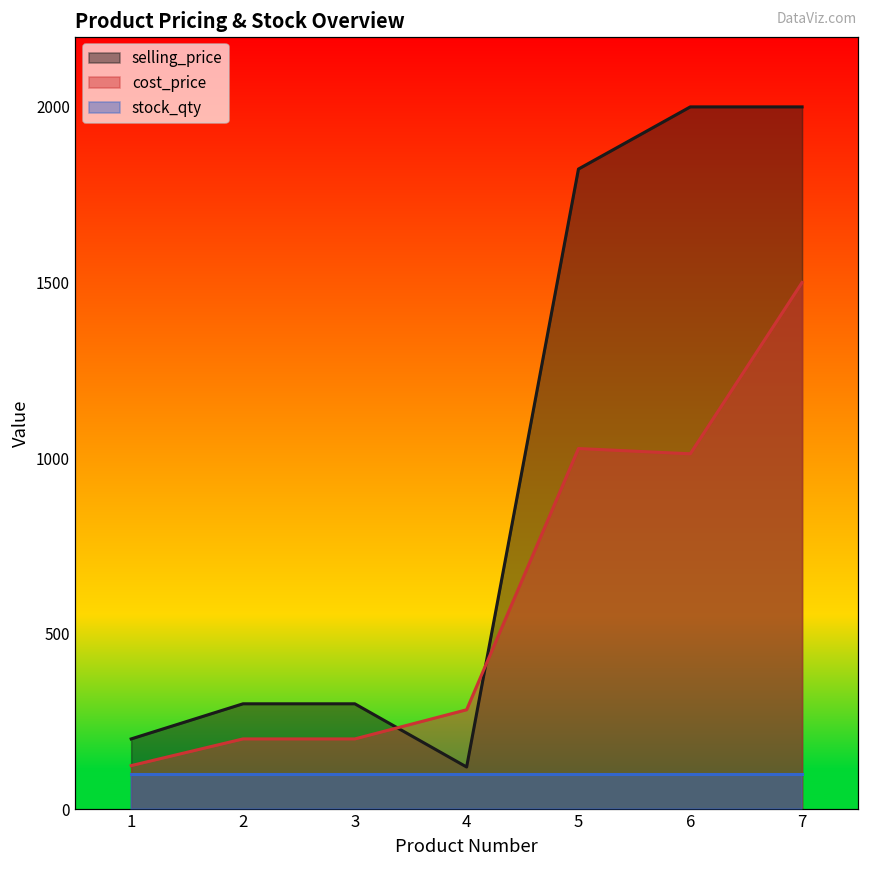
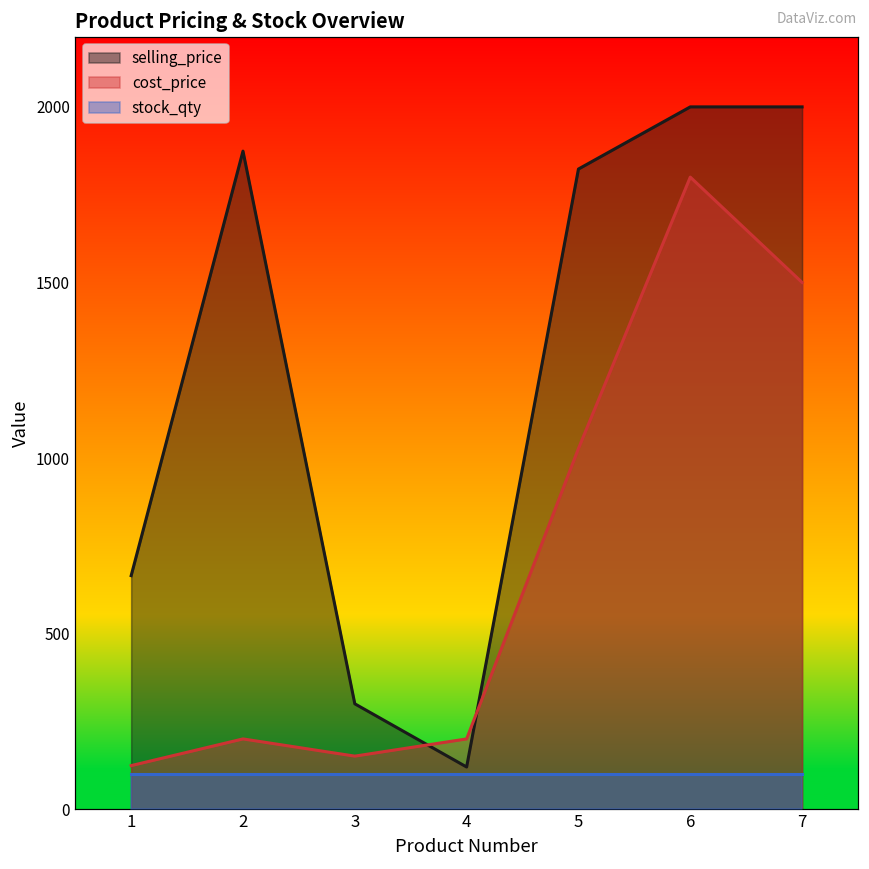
  {
    "selling_price": {
-     "1": 200,
-     "2": 300,
+     "1": 670,
+     "2": 1870,
      "3": 300,
      "4": 120,
      "5": 1820,
      "6": 2000,
      "7": 2000
    },
    "cost_price": {
      "1": 120,
      "2": 200,
-     "3": 200,
-     "4": 280,
+     "3": 150,
+     "4": 200,
      "5": 1030,
-     "6": 1010,
+     "6": 1800,
      "7": 1500
    },
    "stock_qty": {
      "1": 100,
      "2": 100,
      "3": 100,
      "4": 100,
      "5": 100,
      "6": 100,
      "7": 100
    }
  }
